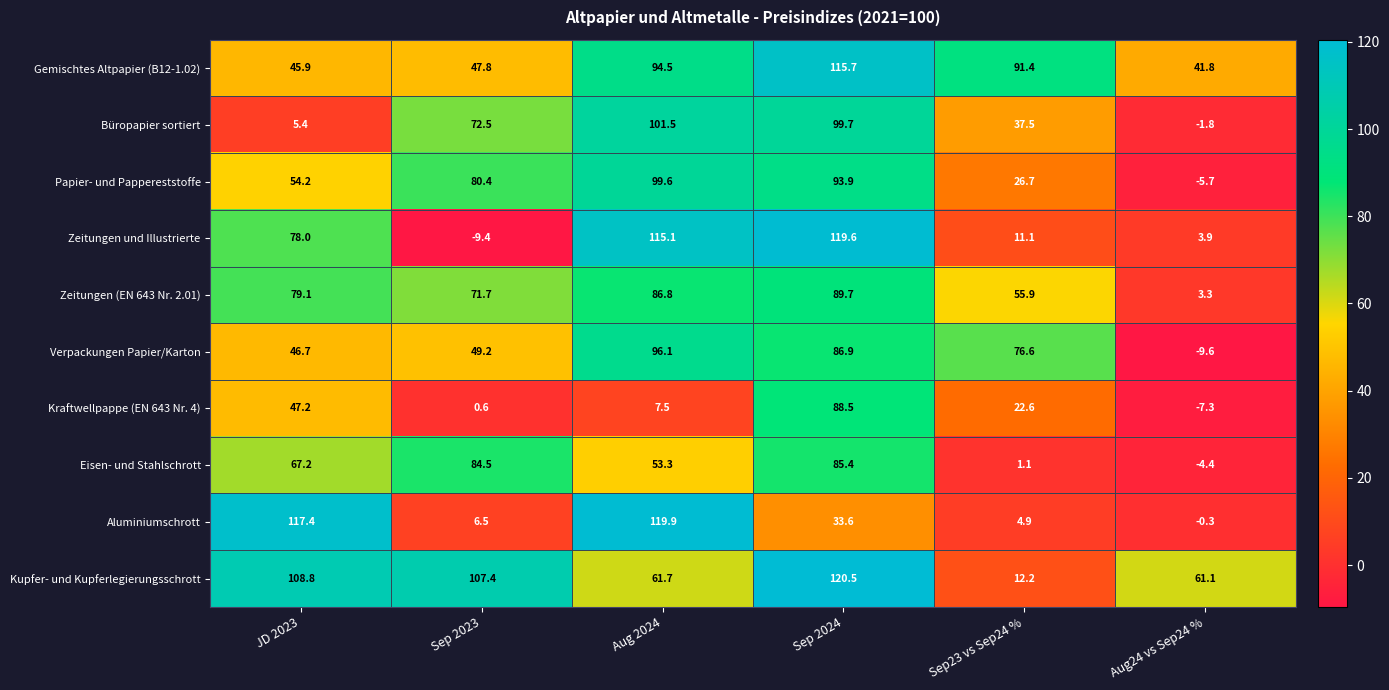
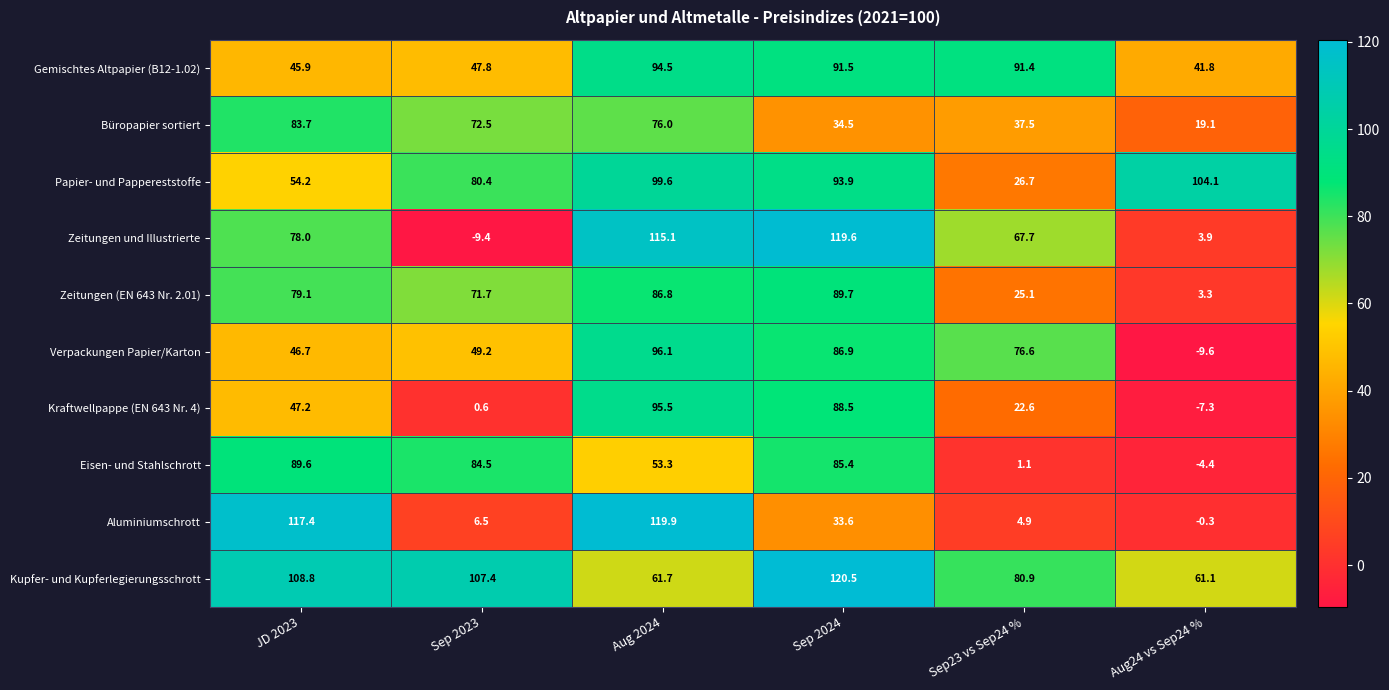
  {
    "Gemischtes Altpapier (B12-1.02)": {
      "JD 2023": 45.9,
      "Sep 2023": 47.8,
      "Aug 2024": 94.5,
-     "Sep 2024": 115.7,
+     "Sep 2024": 91.5,
      "Sep23 vs Sep24 %": 91.4,
      "Aug24 vs Sep24 %": 41.8
    },
    "Büropapier sortiert": {
-     "JD 2023": 5.4,
+     "JD 2023": 83.7,
      "Sep 2023": 72.5,
-     "Aug 2024": 101.5,
-     "Sep 2024": 99.7,
+     "Aug 2024": 76.0,
+     "Sep 2024": 34.5,
      "Sep23 vs Sep24 %": 37.5,
-     "Aug24 vs Sep24 %": -1.8
+     "Aug24 vs Sep24 %": 19.1
    },
    "Papier- und Pappereststoffe": {
      "JD 2023": 54.2,
      "Sep 2023": 80.4,
      "Aug 2024": 99.6,
      "Sep 2024": 93.9,
      "Sep23 vs Sep24 %": 26.7,
-     "Aug24 vs Sep24 %": -5.7
+     "Aug24 vs Sep24 %": 104.1
    },
    "Zeitungen und Illustrierte": {
      "JD 2023": 78.0,
      "Sep 2023": -9.4,
      "Aug 2024": 115.1,
      "Sep 2024": 119.6,
-     "Sep23 vs Sep24 %": 11.1,
+     "Sep23 vs Sep24 %": 67.7,
      "Aug24 vs Sep24 %": 3.9
    },
    "Zeitungen (EN 643 Nr. 2.01)": {
      "JD 2023": 79.1,
      "Sep 2023": 71.7,
      "Aug 2024": 86.8,
      "Sep 2024": 89.7,
-     "Sep23 vs Sep24 %": 55.9,
+     "Sep23 vs Sep24 %": 25.1,
      "Aug24 vs Sep24 %": 3.3
    },
    "Verpackungen Papier/Karton": {
      "JD 2023": 46.7,
      "Sep 2023": 49.2,
      "Aug 2024": 96.1,
      "Sep 2024": 86.9,
      "Sep23 vs Sep24 %": 76.6,
      "Aug24 vs Sep24 %": -9.6
    },
    "Kraftwellpappe (EN 643 Nr. 4)": {
      "JD 2023": 47.2,
      "Sep 2023": 0.6,
-     "Aug 2024": 7.5,
+     "Aug 2024": 95.5,
      "Sep 2024": 88.5,
      "Sep23 vs Sep24 %": 22.6,
      "Aug24 vs Sep24 %": -7.3
    },
    "Eisen- und Stahlschrott": {
-     "JD 2023": 67.2,
+     "JD 2023": 89.6,
      "Sep 2023": 84.5,
      "Aug 2024": 53.3,
      "Sep 2024": 85.4,
      "Sep23 vs Sep24 %": 1.1,
      "Aug24 vs Sep24 %": -4.4
    },
    "Aluminiumschrott": {
      "JD 2023": 117.4,
      "Sep 2023": 6.5,
      "Aug 2024": 119.9,
      "Sep 2024": 33.6,
      "Sep23 vs Sep24 %": 4.9,
      "Aug24 vs Sep24 %": -0.3
    },
    "Kupfer- und Kupferlegierungsschrott": {
      "JD 2023": 108.8,
      "Sep 2023": 107.4,
      "Aug 2024": 61.7,
      "Sep 2024": 120.5,
-     "Sep23 vs Sep24 %": 12.2,
+     "Sep23 vs Sep24 %": 80.9,
      "Aug24 vs Sep24 %": 61.1
    }
  }
